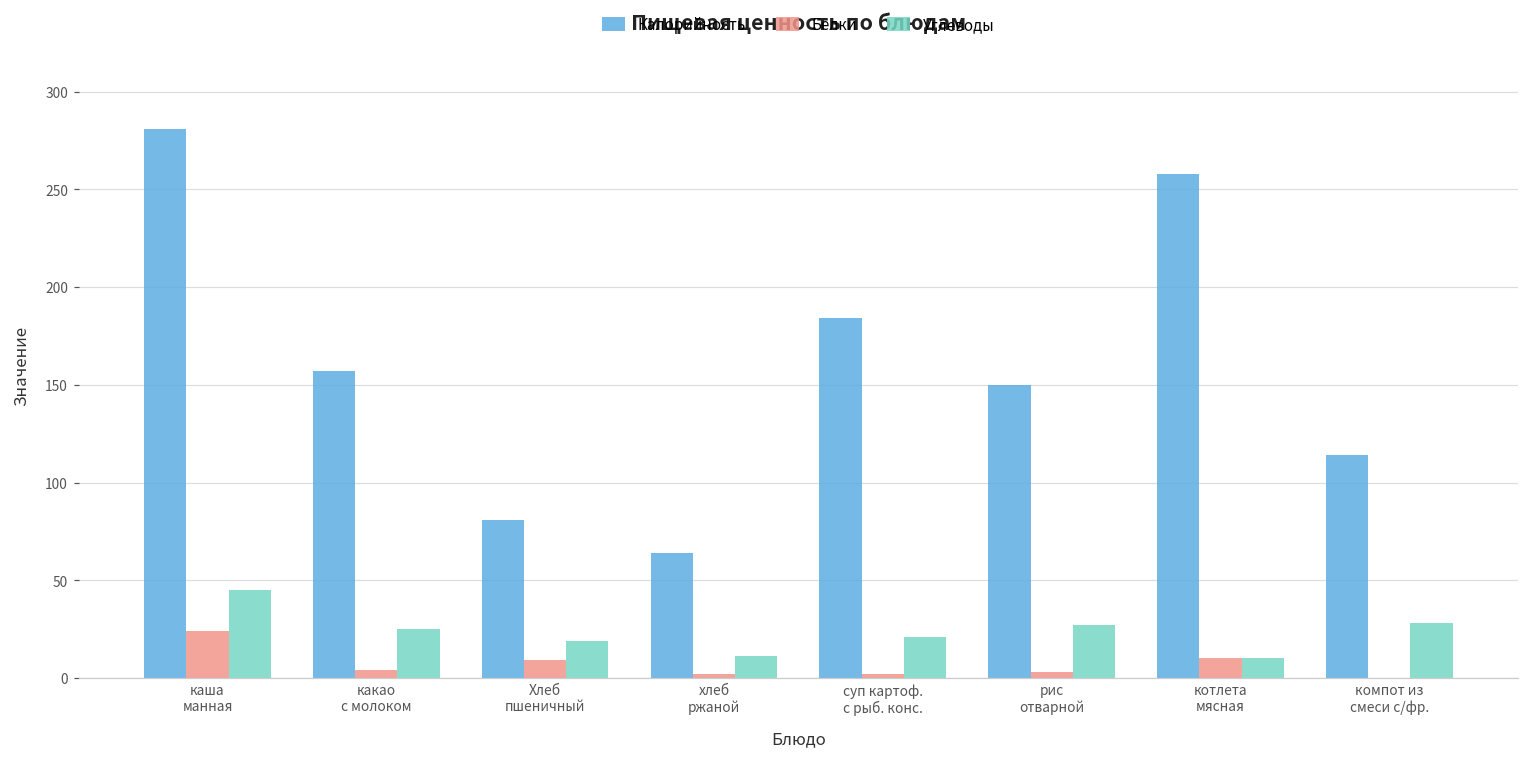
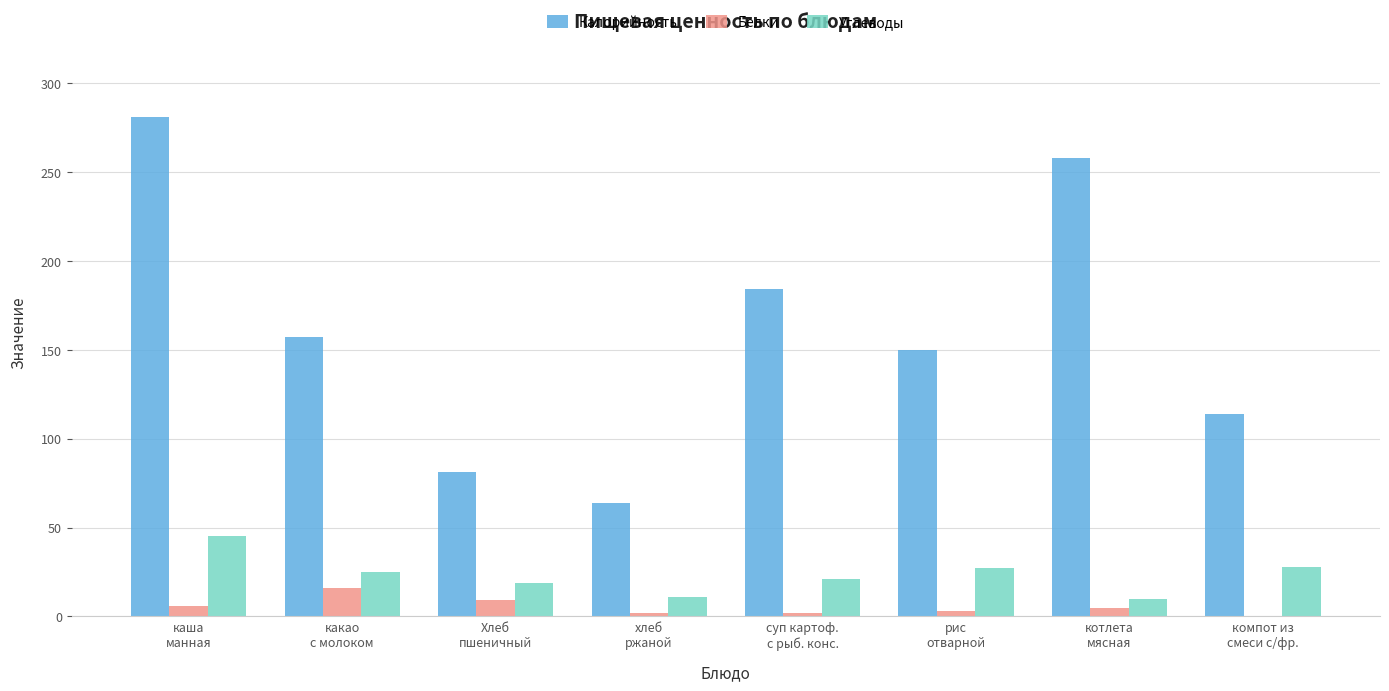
  {
    "Белки": {
-     "каша манная": 24,
-     "какао с молоком": 4,
+     "каша манная": 6,
+     "какао с молоком": 16,
      "Хлеб пшеничный": 9,
      "хлеб ржаной": 2,
      "суп картоф. с рыб. конс.": 2,
      "рис отварной": 3,
-     "котлета мясная": 10,
+     "котлета мясная": 5,
      "компот из смеси с/фр.": 0
    }
  }
